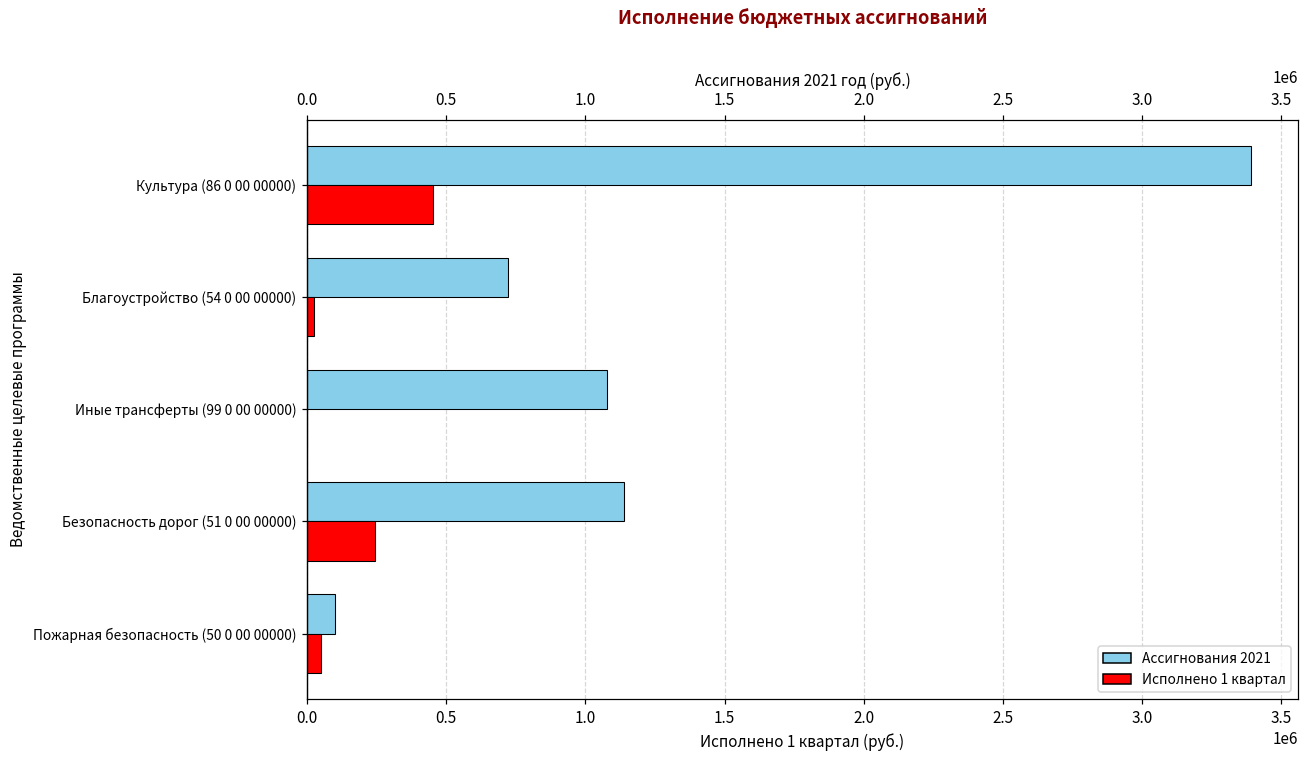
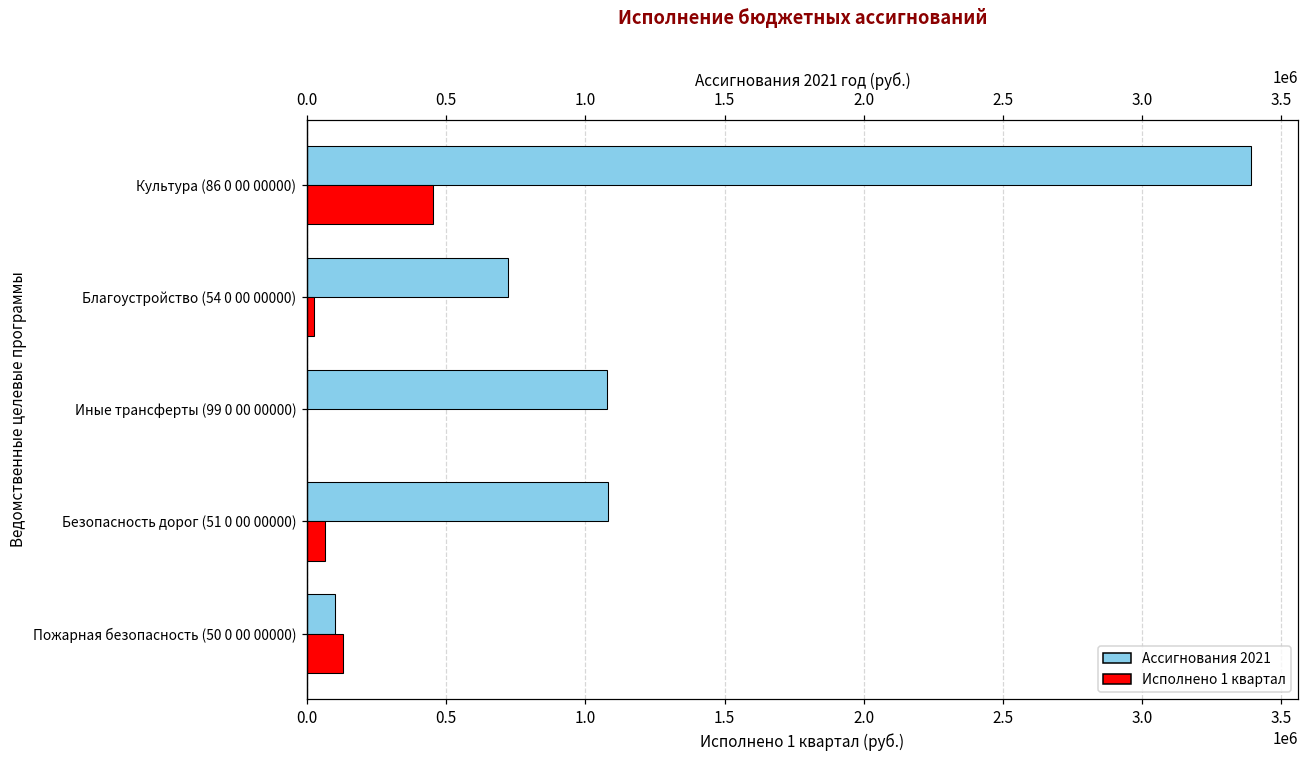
  {
    "Ассигнования 2021": {
      "Культура (86 0 00 00000)": 3390000,
      "Благоустройство (54 0 00 00000)": 720000,
      "Иные трансферты (99 0 00 00000)": 1080000,
-     "Безопасность дорог (51 0 00 00000)": 1140000,
+     "Безопасность дорог (51 0 00 00000)": 1080000,
      "Пожарная безопасность (50 0 00 00000)": 100000
    },
    "Исполнено 1 квартал": {
      "Культура (86 0 00 00000)": 450000,
      "Благоустройство (54 0 00 00000)": 20000,
      "Иные трансферты (99 0 00 00000)": 0,
-     "Безопасность дорог (51 0 00 00000)": 250000,
-     "Пожарная безопасность (50 0 00 00000)": 50000
+     "Безопасность дорог (51 0 00 00000)": 70000,
+     "Пожарная безопасность (50 0 00 00000)": 130000
    }
  }
